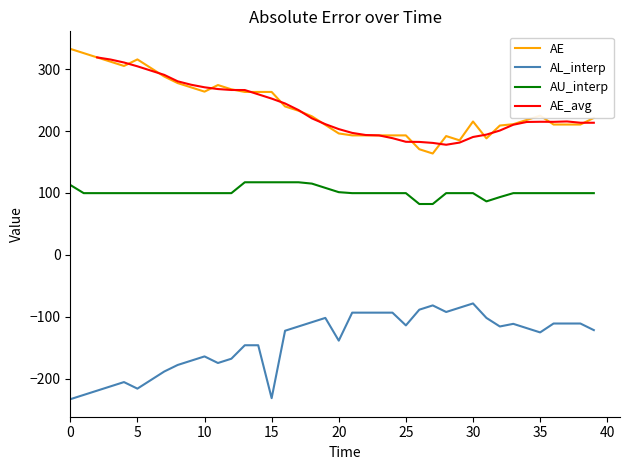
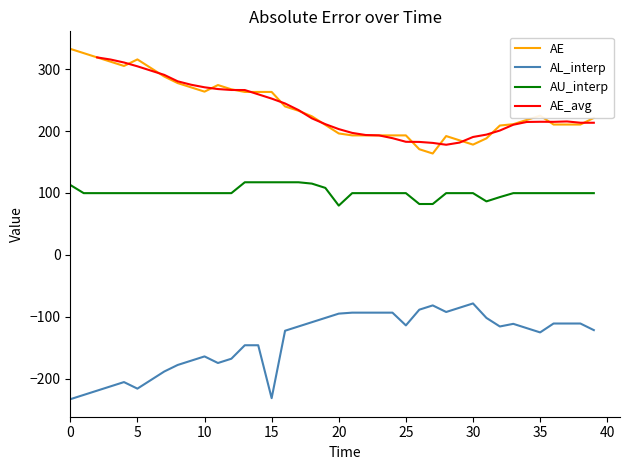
  {
    "AE": {
      "0": 330,
      "5": 320,
      "10": 260,
      "15": 260,
      "20": 200,
      "25": 190,
-     "30": 220
+     "30": 180
    },
    "AL_interp": {
      "0": -230,
      "5": -220,
      "10": -160,
      "15": -230,
-     "20": -140,
+     "20": -90,
      "25": -110,
      "30": -80,
      "35": -130
    },
    "AU_interp": {
      "0": 110,
      "5": 100,
      "10": 100,
      "15": 120,
-     "20": 100,
+     "20": 80,
      "25": 100,
      "30": 100,
      "35": 100
    },
    "AE_avg": {
      "5": 300,
      "10": 270,
      "15": 250,
      "20": 200,
      "25": 180,
      "30": 190,
      "35": 210
    }
  }
